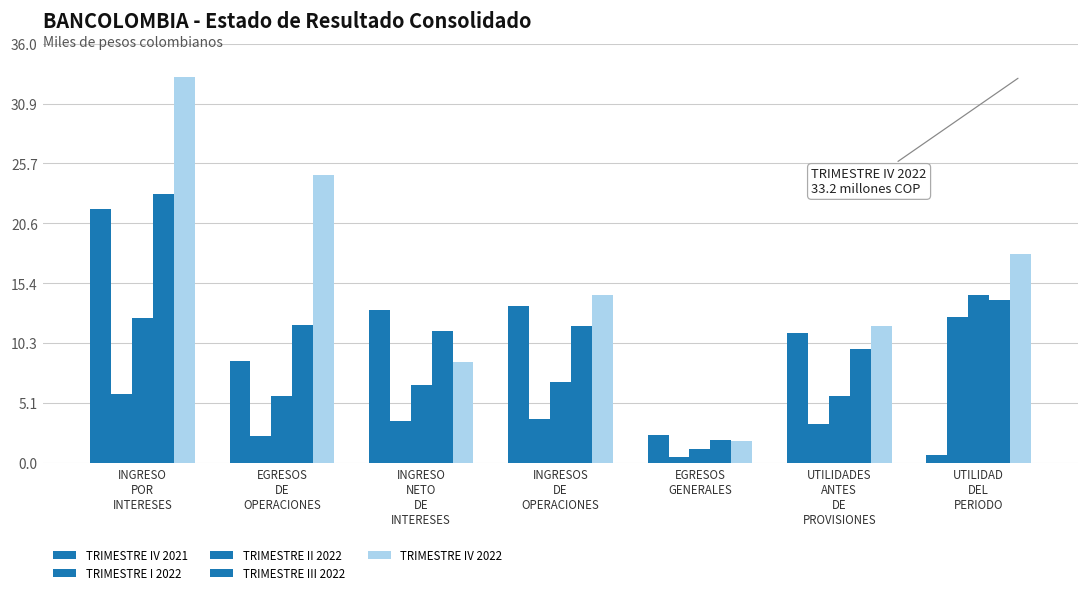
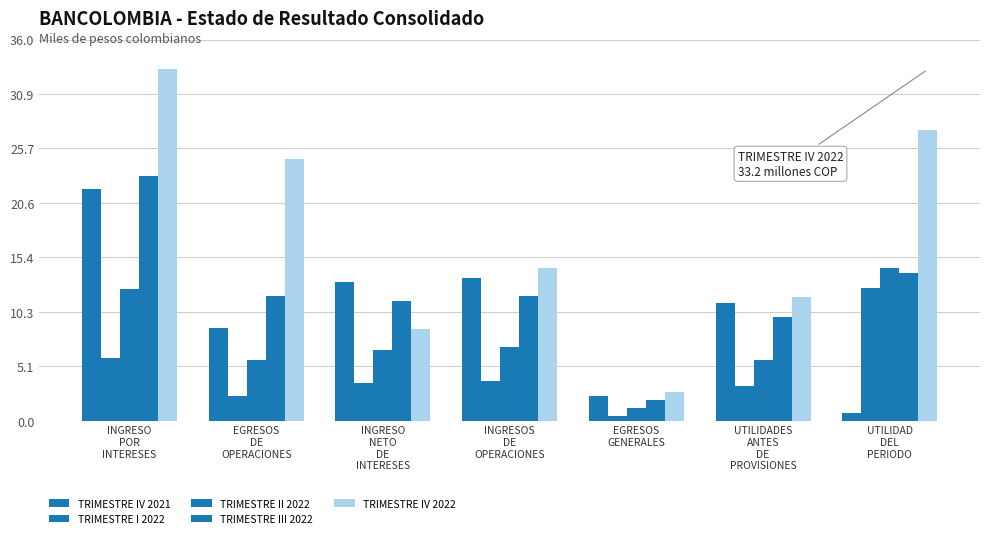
  {
    "TRIMESTRE IV 2022": {
      "INGRESO POR INTERESES": 33.2,
      "EGRESOS DE OPERACIONES": 24.7,
      "INGRESO NETO DE INTERESES": 8.6,
      "INGRESOS DE OPERACIONES": 14.5,
-     "EGRESOS GENERALES": 1.9,
+     "EGRESOS GENERALES": 2.7,
      "UTILIDADES ANTES DE PROVISIONES": 11.7,
-     "UTILIDAD DEL PERIODO": 18.0
+     "UTILIDAD DEL PERIODO": 27.5
    }
  }
